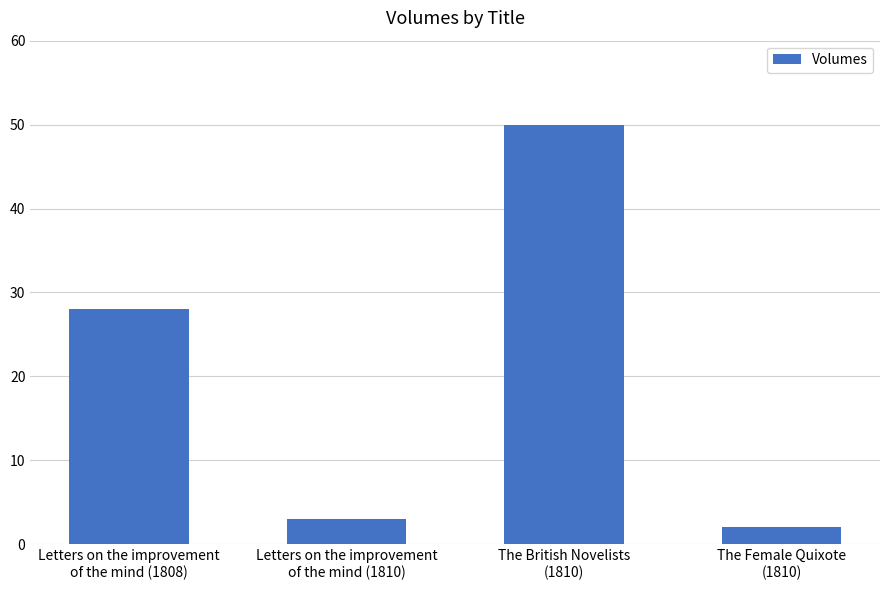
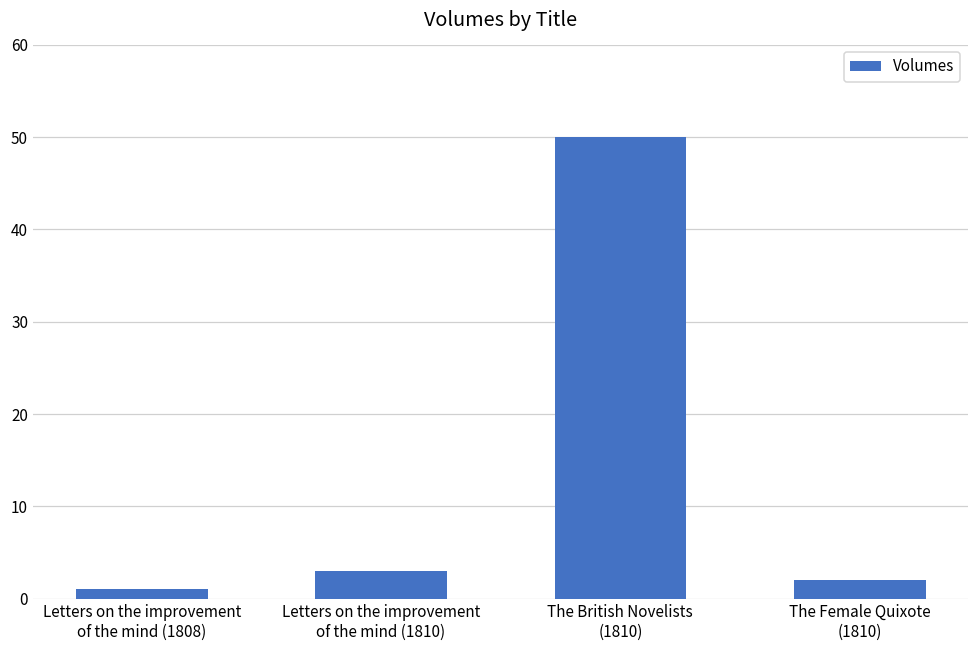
  {
-   "Letters on the improvement of the mind (1808)": 28,
+   "Letters on the improvement of the mind (1808)": 1,
    "Letters on the improvement of the mind (1810)": 3,
    "The British Novelists (1810)": 50,
    "The Female Quixote (1810)": 2
  }
